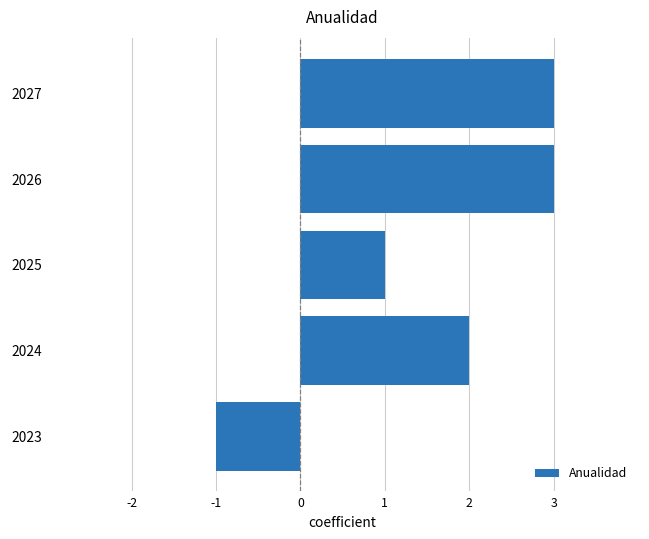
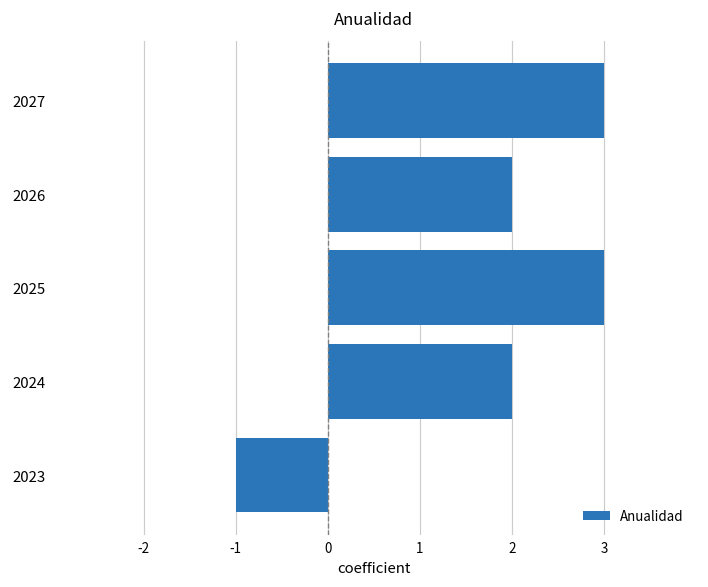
  {
    "2027": 3.0,
-   "2026": 3.0,
-   "2025": 1.0,
+   "2026": 2.0,
+   "2025": 3.0,
    "2024": 2.0,
    "2023": -1.0
  }
